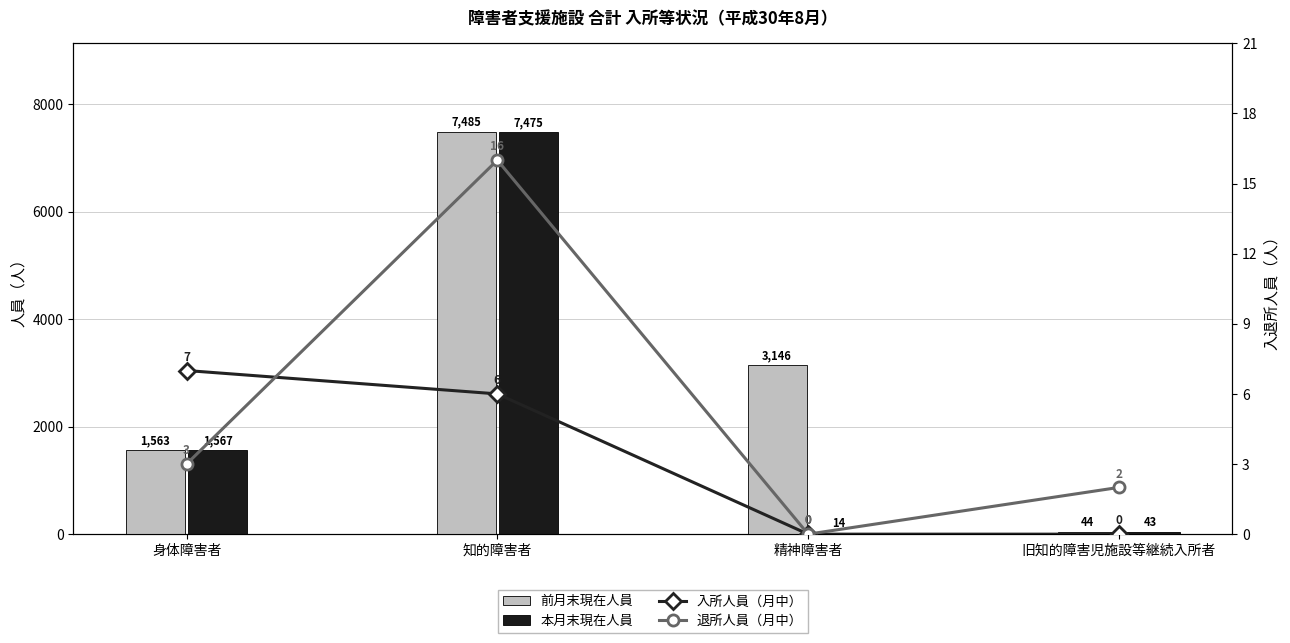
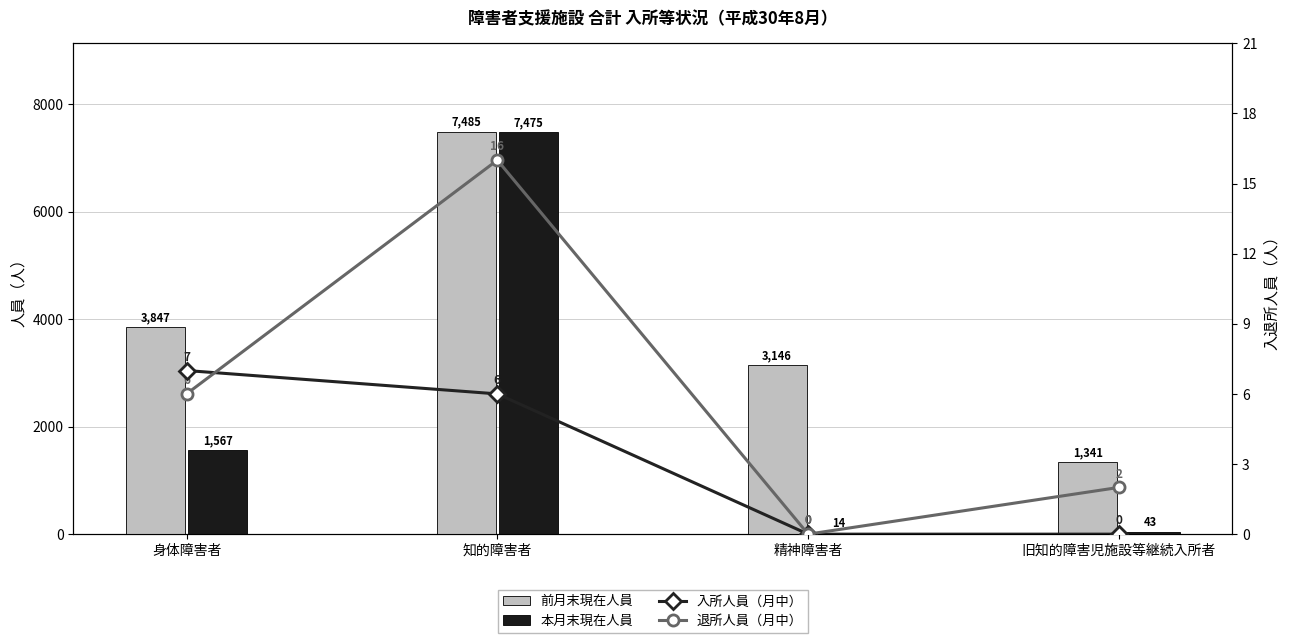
  {
    "前月末現在人員": {
-     "身体障害者": "1,563",
+     "身体障害者": "3,847",
      "知的障害者": "7,485",
      "精神障害者": "3,146",
-     "旧知的障害児施設等継続入所者": "44"
+     "旧知的障害児施設等継続入所者": "1,341"
    },
    "退所人員（月中）": {
-     "身体障害者": "3",
+     "身体障害者": "6",
      "知的障害者": "16",
      "旧知的障害児施設等継続入所者": "2"
    }
  }
